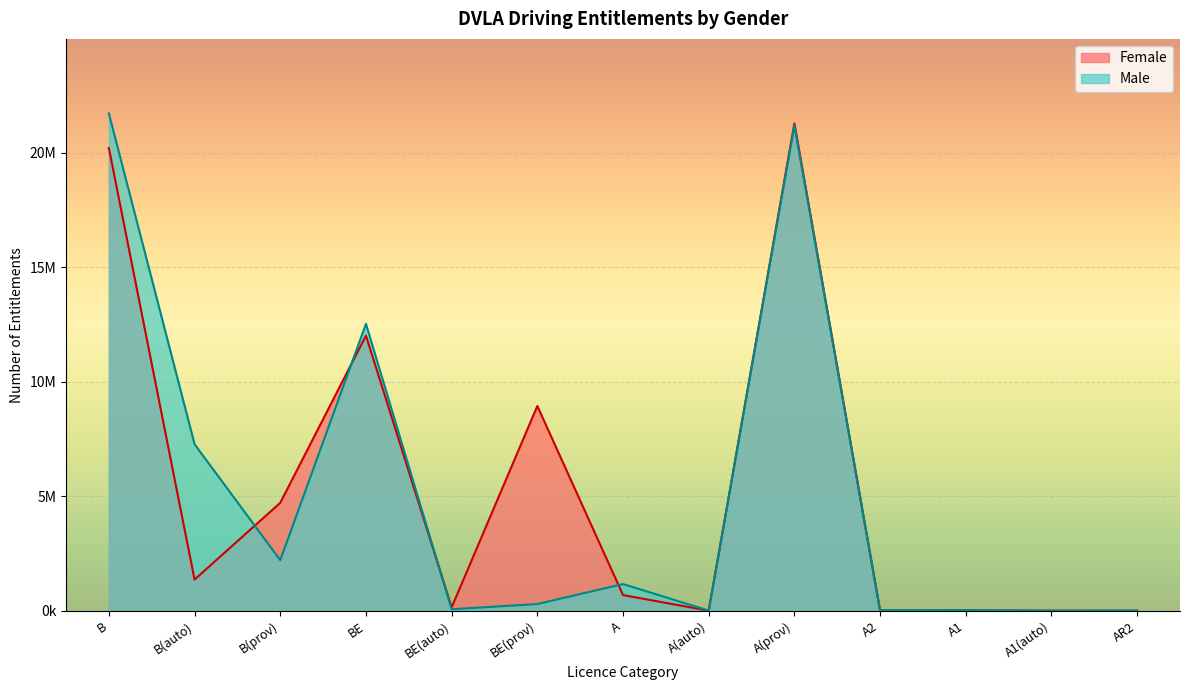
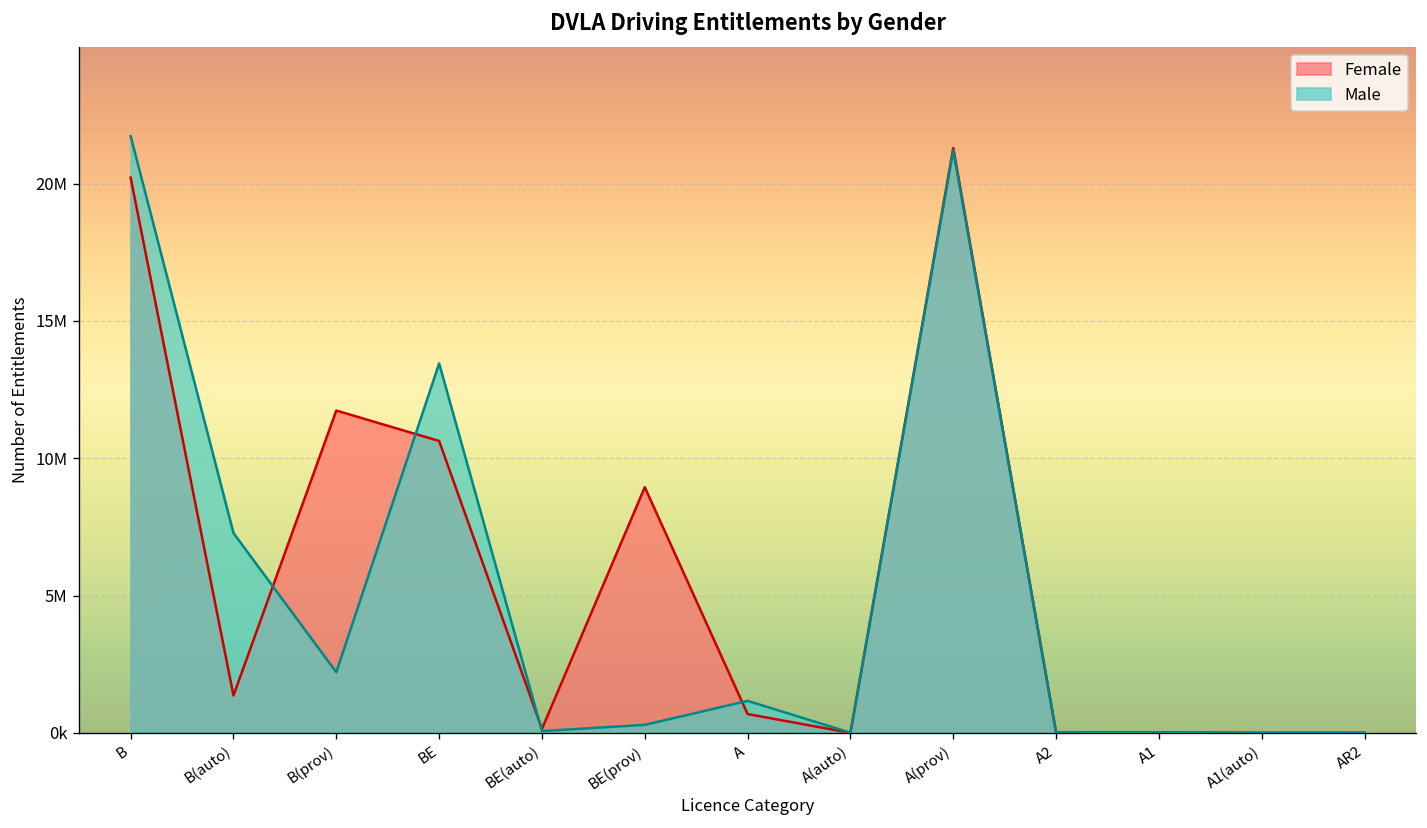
  {
    "Female": {
      "B": 20200000,
      "B(auto)": 1400000,
-     "B(prov)": 4700000,
-     "BE": 12000000,
+     "B(prov)": 11700000,
+     "BE": 10600000,
      "BE(prov)": 8900000,
      "A": 700000
    },
    "Male": {
      "B": 21700000,
      "B(auto)": 7300000,
      "B(prov)": 2200000,
-     "BE": 12500000,
+     "BE": 13500000,
      "BE(prov)": 300000,
      "A": 1200000
    }
  }
